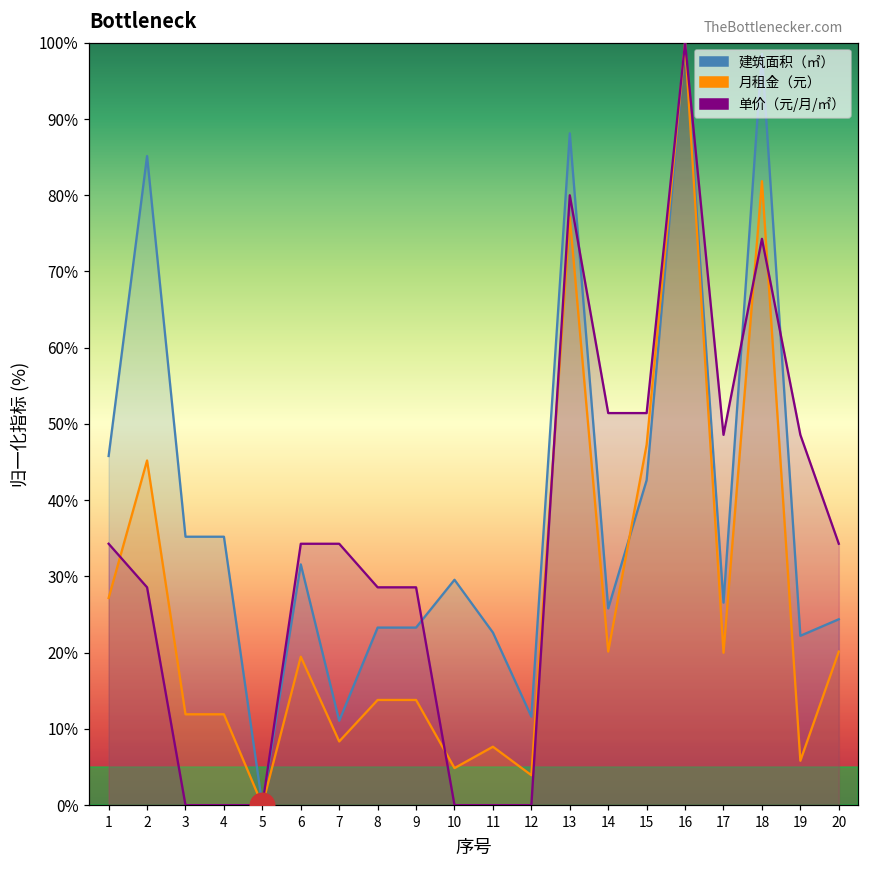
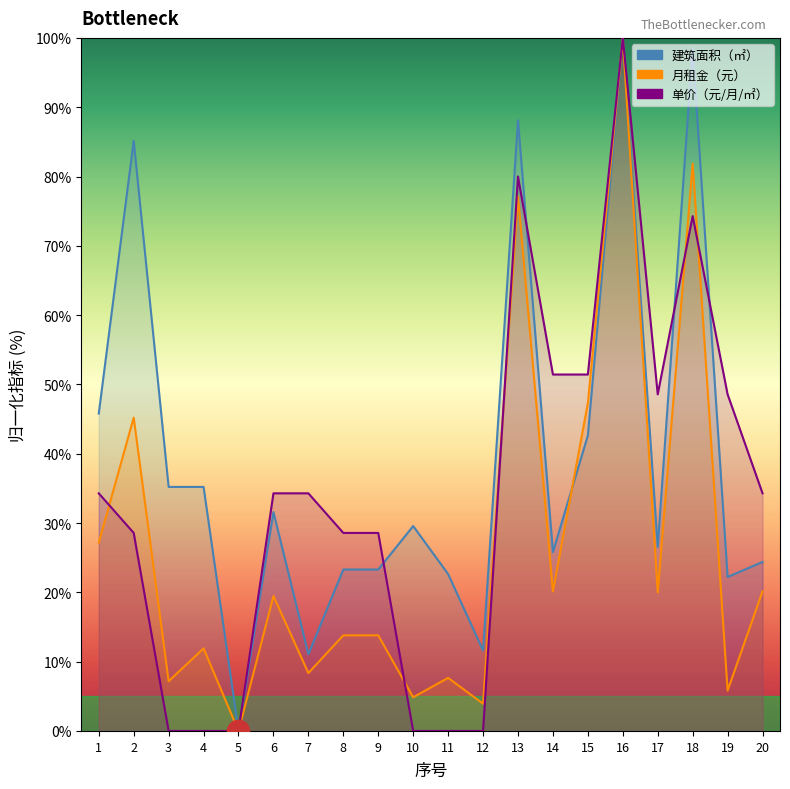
  {
    "月租金（元）": {
      "1": "27%",
      "2": "45%",
-     "3": "12%",
+     "3": "7%",
      "4": "12%",
      "6": "19%",
      "7": "8%",
      "8": "14%",
      "9": "14%",
      "11": "8%",
      "13": "77%",
      "14": "20%",
      "15": "47%",
      "17": "20%",
      "18": "82%",
      "19": "6%",
      "20": "20%"
    }
  }
